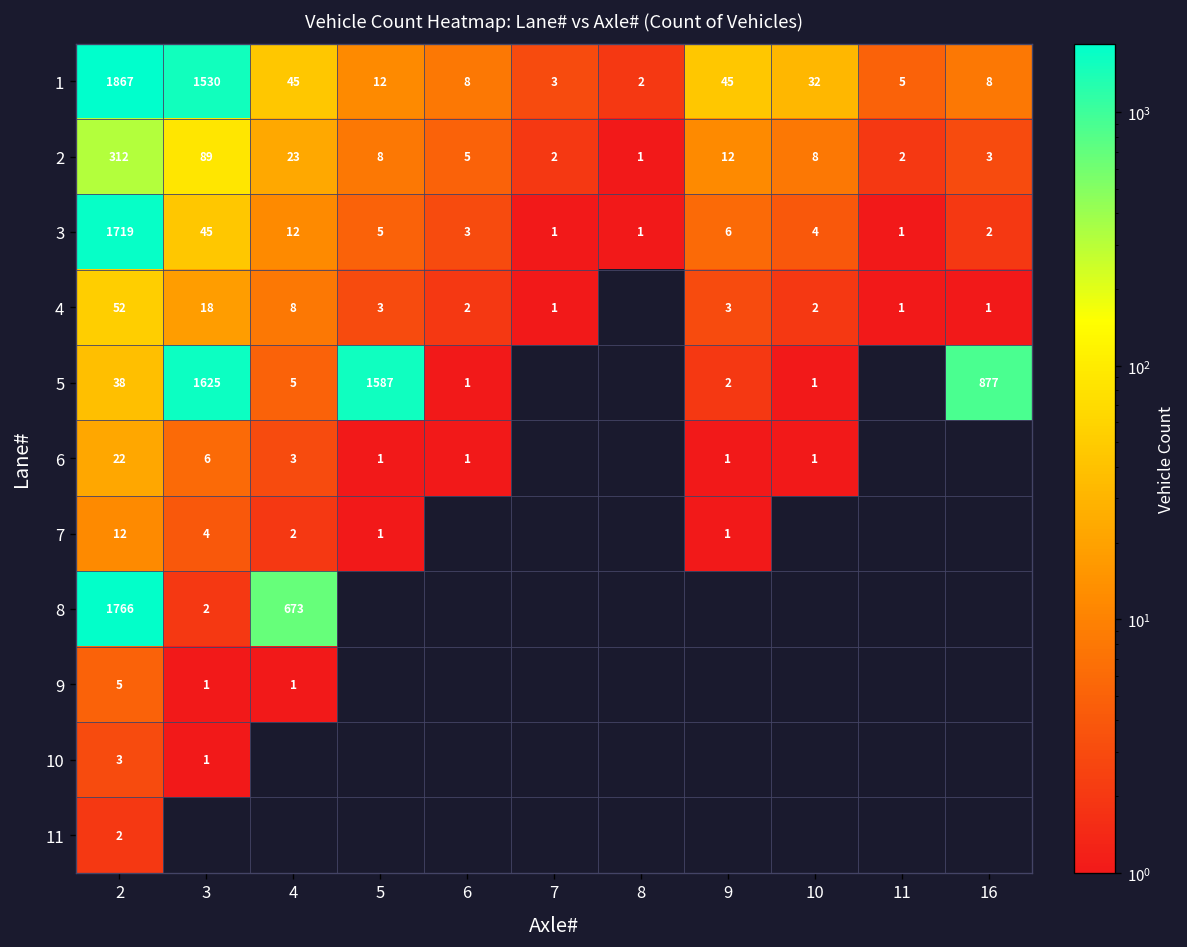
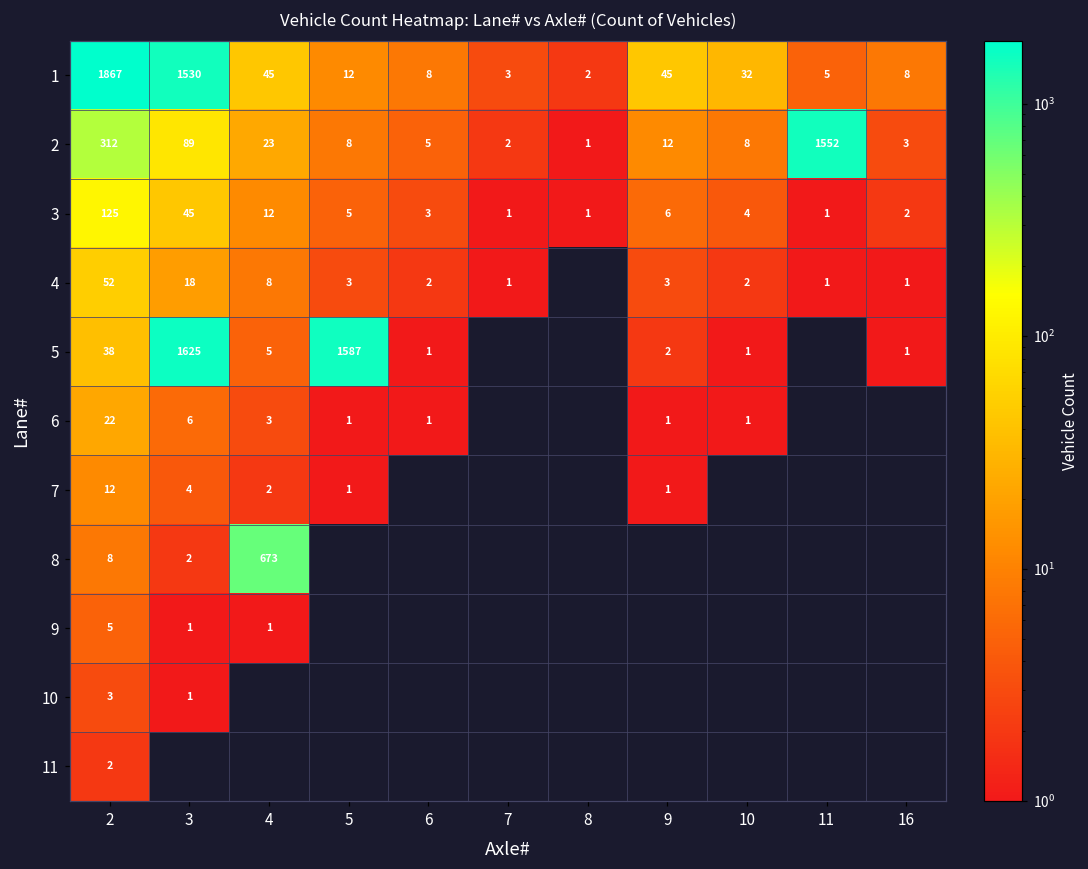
  {
    "1": {
      "2": 1867,
      "3": 1530,
      "4": 45,
      "5": 12,
      "6": 8,
      "7": 3,
      "8": 2,
      "9": 45,
      "10": 32,
      "11": 5,
      "16": 8
    },
    "2": {
      "2": 312,
      "3": 89,
      "4": 23,
      "5": 8,
      "6": 5,
      "7": 2,
      "8": 1,
      "9": 12,
      "10": 8,
-     "11": 2,
+     "11": 1552,
      "16": 3
    },
    "3": {
-     "2": 1719,
+     "2": 125,
      "3": 45,
      "4": 12,
      "5": 5,
      "6": 3,
      "7": 1,
      "8": 1,
      "9": 6,
      "10": 4,
      "11": 1,
      "16": 2
    },
    "4": {
      "2": 52,
      "3": 18,
      "4": 8,
      "5": 3,
      "6": 2,
      "7": 1,
      "9": 3,
      "10": 2,
      "11": 1,
      "16": 1
    },
    "5": {
      "2": 38,
      "3": 1625,
      "4": 5,
      "5": 1587,
      "6": 1,
      "9": 2,
      "10": 1,
-     "16": 877
+     "16": 1
    },
    "6": {
      "2": 22,
      "3": 6,
      "4": 3,
      "5": 1,
      "6": 1,
      "9": 1,
      "10": 1
    },
    "7": {
      "2": 12,
      "3": 4,
      "4": 2,
      "5": 1,
      "9": 1
    },
    "8": {
-     "2": 1766,
+     "2": 8,
      "3": 2,
      "4": 673
    },
    "9": {
      "2": 5,
      "3": 1,
      "4": 1
    },
    "10": {
      "2": 3,
      "3": 1
    },
    "11": {
      "2": 2
    }
  }
